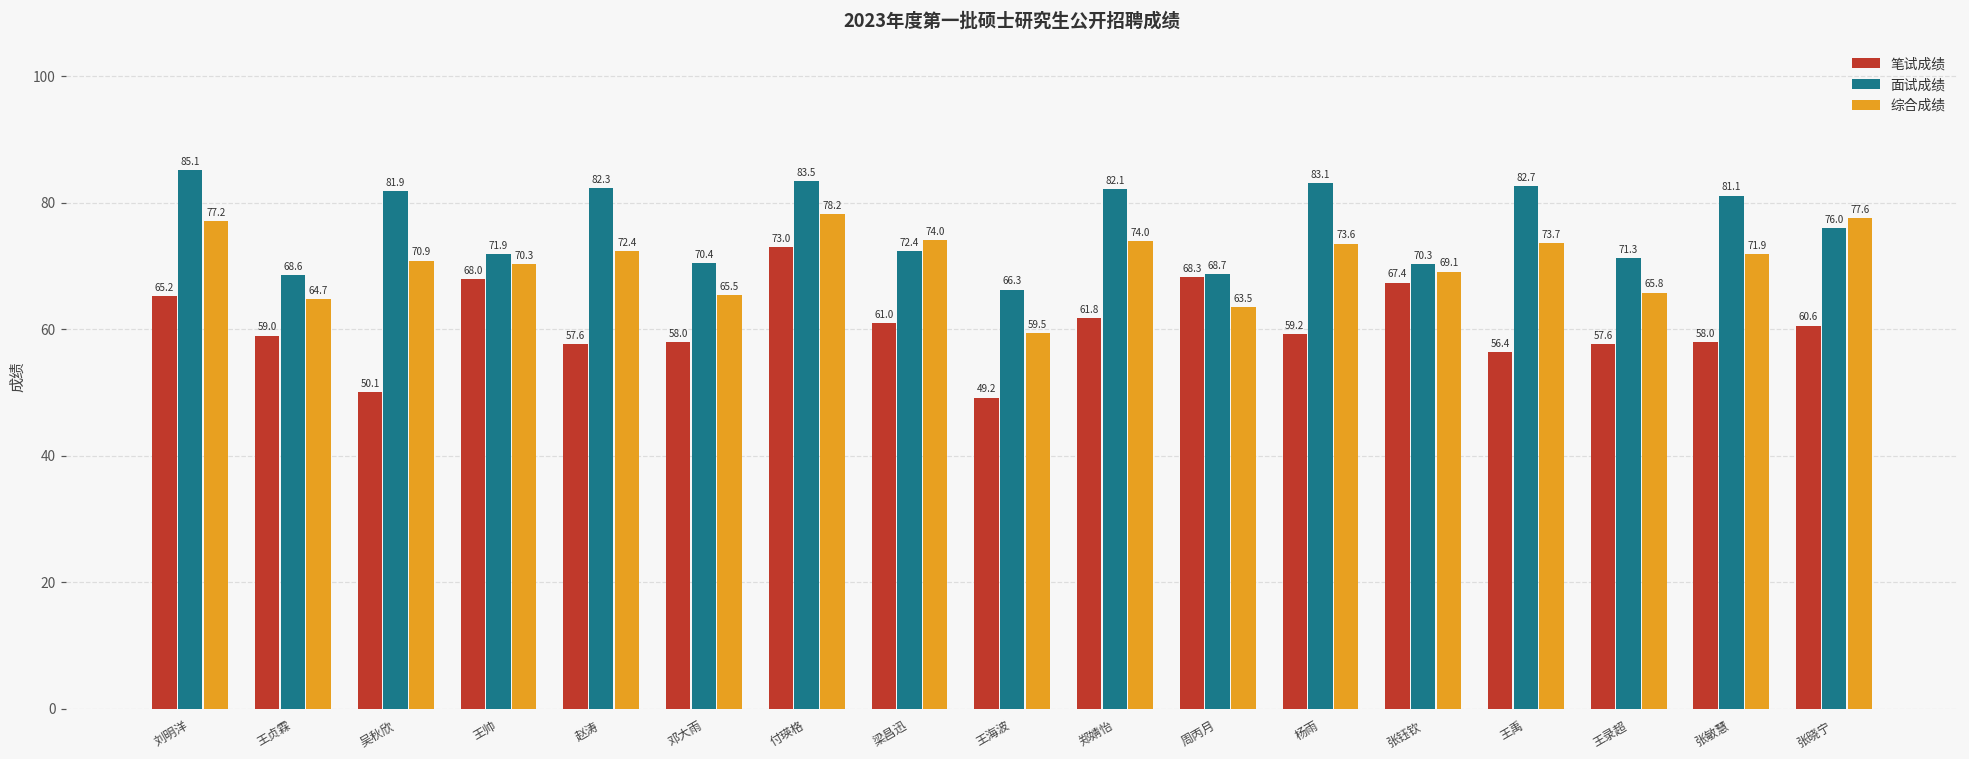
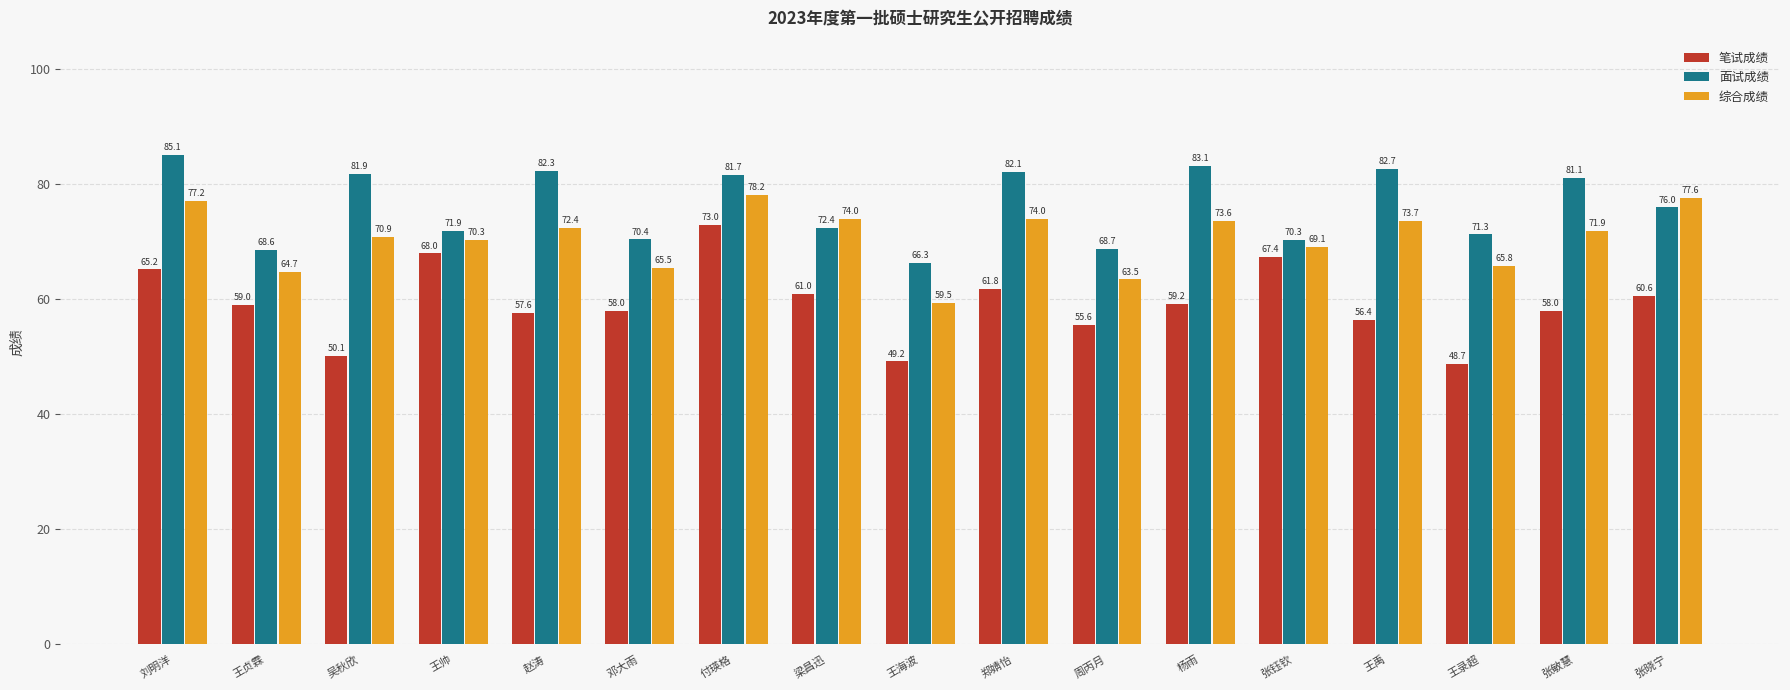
  {
    "笔试成绩": {
      "刘明洋": 65.2,
      "王贞霖": 59.0,
      "吴秋欣": 50.1,
      "王帅": 68.0,
      "赵涛": 57.6,
      "邓大雨": 58.0,
      "付瑛格": 73.0,
      "梁昌迅": 61.0,
      "王海波": 49.2,
      "郑婧怡": 61.8,
-     "周丙月": 68.3,
+     "周丙月": 55.6,
      "杨雨": 59.2,
      "张钰钦": 67.4,
      "王禹": 56.4,
-     "王录超": 57.6,
+     "王录超": 48.7,
      "张敏慧": 58.0,
      "张晓宁": 60.6
    },
    "面试成绩": {
      "刘明洋": 85.1,
      "王贞霖": 68.6,
      "吴秋欣": 81.9,
      "王帅": 71.9,
      "赵涛": 82.3,
      "邓大雨": 70.4,
-     "付瑛格": 83.5,
+     "付瑛格": 81.7,
      "梁昌迅": 72.4,
      "王海波": 66.3,
      "郑婧怡": 82.1,
      "周丙月": 68.7,
      "杨雨": 83.1,
      "张钰钦": 70.3,
      "王禹": 82.7,
      "王录超": 71.3,
      "张敏慧": 81.1,
      "张晓宁": 76.0
    },
    "综合成绩": {
      "刘明洋": 77.2,
      "王贞霖": 64.7,
      "吴秋欣": 70.9,
      "王帅": 70.3,
      "赵涛": 72.4,
      "邓大雨": 65.5,
      "付瑛格": 78.2,
      "梁昌迅": 74.0,
      "王海波": 59.5,
      "郑婧怡": 74.0,
      "周丙月": 63.5,
      "杨雨": 73.6,
      "张钰钦": 69.1,
      "王禹": 73.7,
      "王录超": 65.8,
      "张敏慧": 71.9,
      "张晓宁": 77.6
    }
  }
